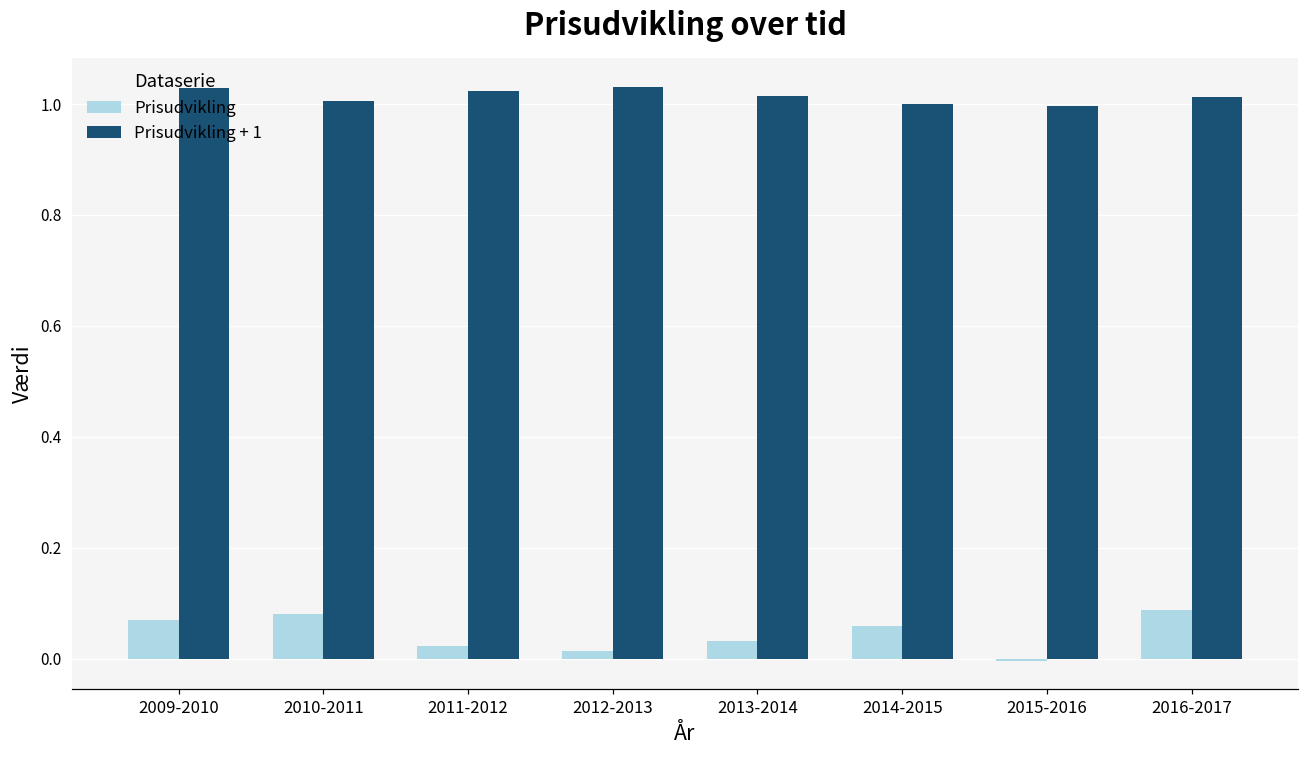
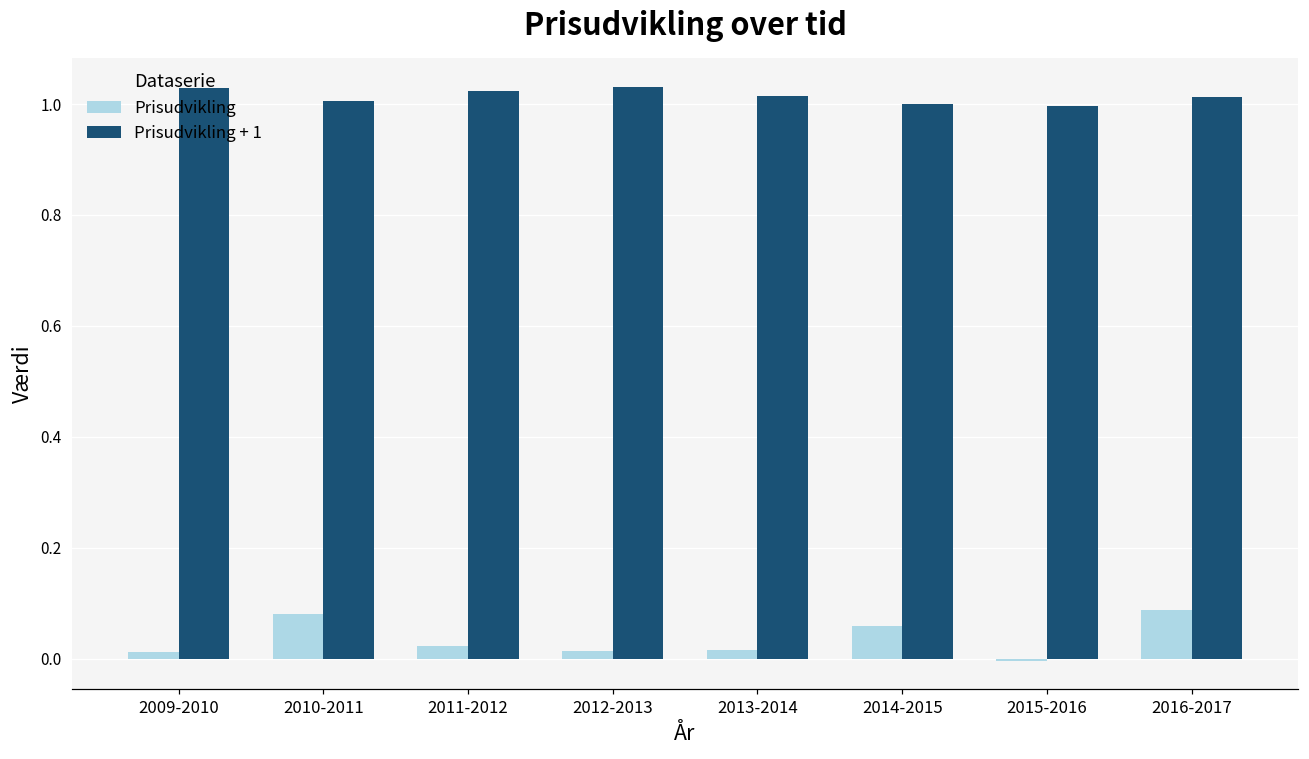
  {
    "Prisudvikling": {
-     "2009-2010": 0.07,
+     "2009-2010": 0.01,
      "2010-2011": 0.08,
      "2011-2012": 0.02,
      "2012-2013": 0.01,
-     "2013-2014": 0.03,
+     "2013-2014": 0.02,
      "2014-2015": 0.06,
      "2016-2017": 0.09
    },
    "Prisudvikling + 1": {
      "2009-2010": 1.03,
      "2010-2011": 1.01,
      "2011-2012": 1.02,
      "2012-2013": 1.03,
      "2013-2014": 1.02,
      "2014-2015": 1.00,
      "2015-2016": 1.00,
      "2016-2017": 1.01
    }
  }
